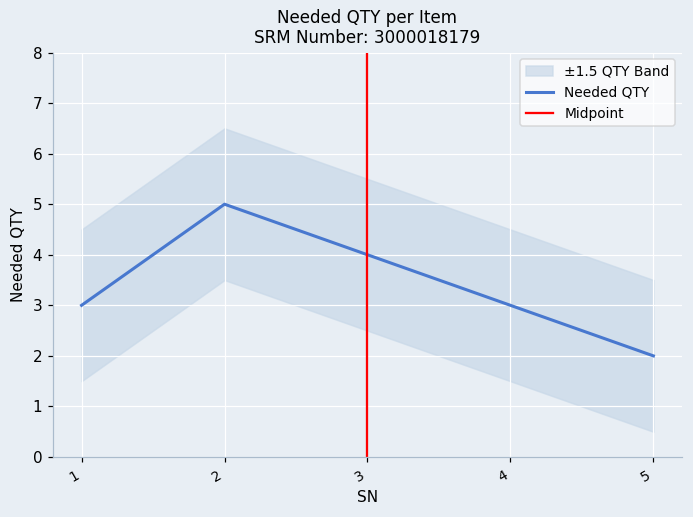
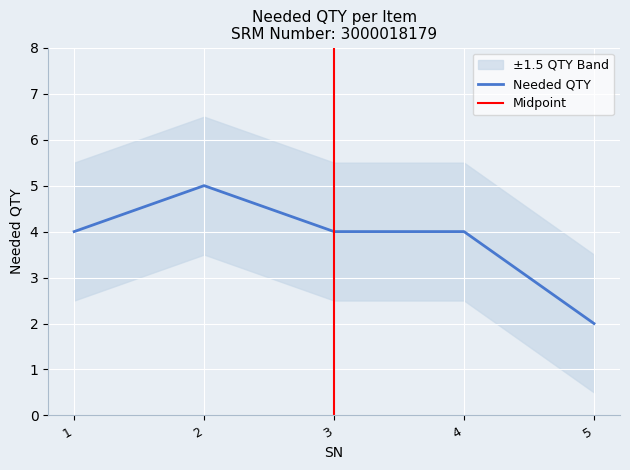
  {
    "Needed QTY": {
-     "1": 3,
+     "1": 4,
      "2": 5,
      "3": 4,
-     "4": 3,
+     "4": 4,
      "5": 2
    }
  }
